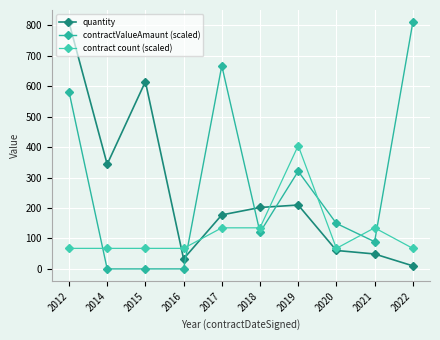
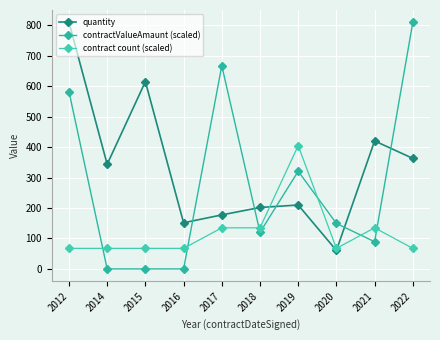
  {
    "quantity": {
      "2014": 340,
      "2015": 620,
-     "2016": 30,
+     "2016": 150,
      "2017": 180,
      "2018": 200,
      "2019": 210,
-     "2021": 50,
-     "2022": 10
+     "2021": 420,
+     "2022": 360
    }
  }
